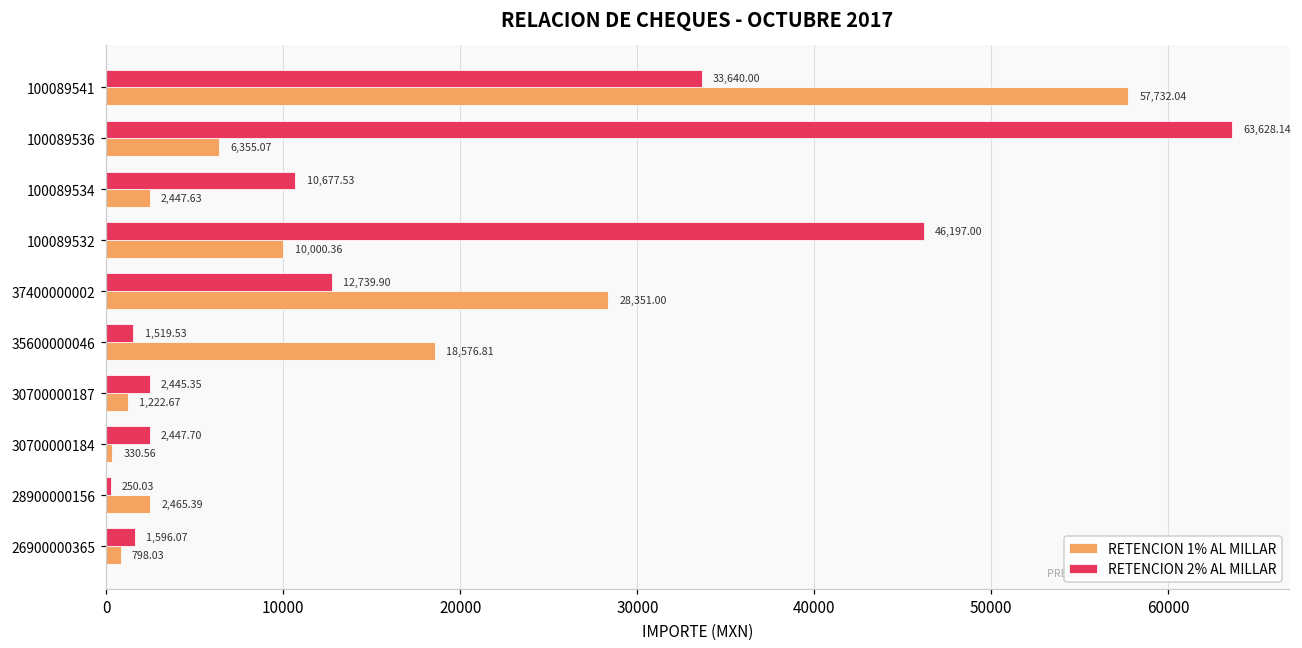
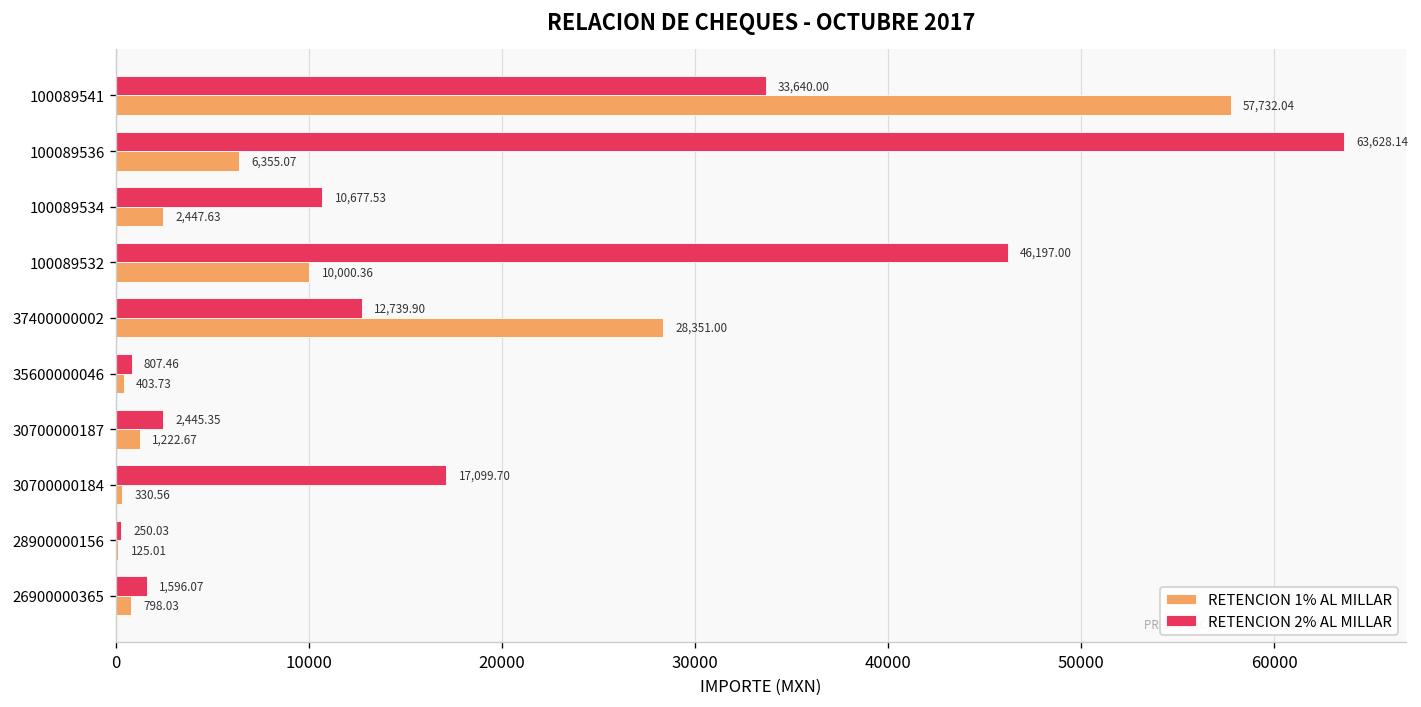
  {
    "RETENCION 1% AL MILLAR": {
      "100089541": "57,732.04",
      "100089536": "6,355.07",
      "100089534": "2,447.63",
      "100089532": "10,000.36",
      "37400000002": "28,351.00",
-     "35600000046": "18,576.81",
+     "35600000046": "403.73",
      "30700000187": "1,222.67",
      "30700000184": "330.56",
-     "28900000156": "2,465.39",
+     "28900000156": "125.01",
      "26900000365": "798.03"
    },
    "RETENCION 2% AL MILLAR": {
      "100089541": "33,640.00",
      "100089536": "63,628.14",
      "100089534": "10,677.53",
      "100089532": "46,197.00",
      "37400000002": "12,739.90",
-     "35600000046": "1,519.53",
+     "35600000046": "807.46",
      "30700000187": "2,445.35",
-     "30700000184": "2,447.70",
+     "30700000184": "17,099.70",
      "28900000156": "250.03",
      "26900000365": "1,596.07"
    }
  }
